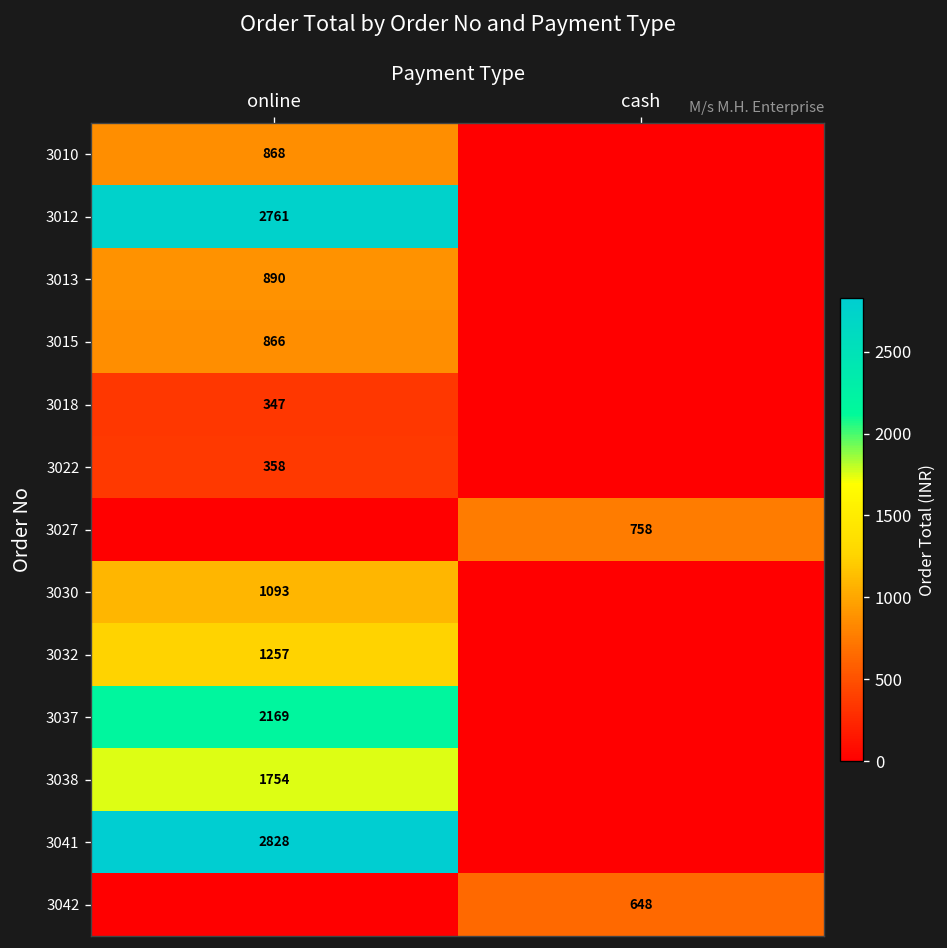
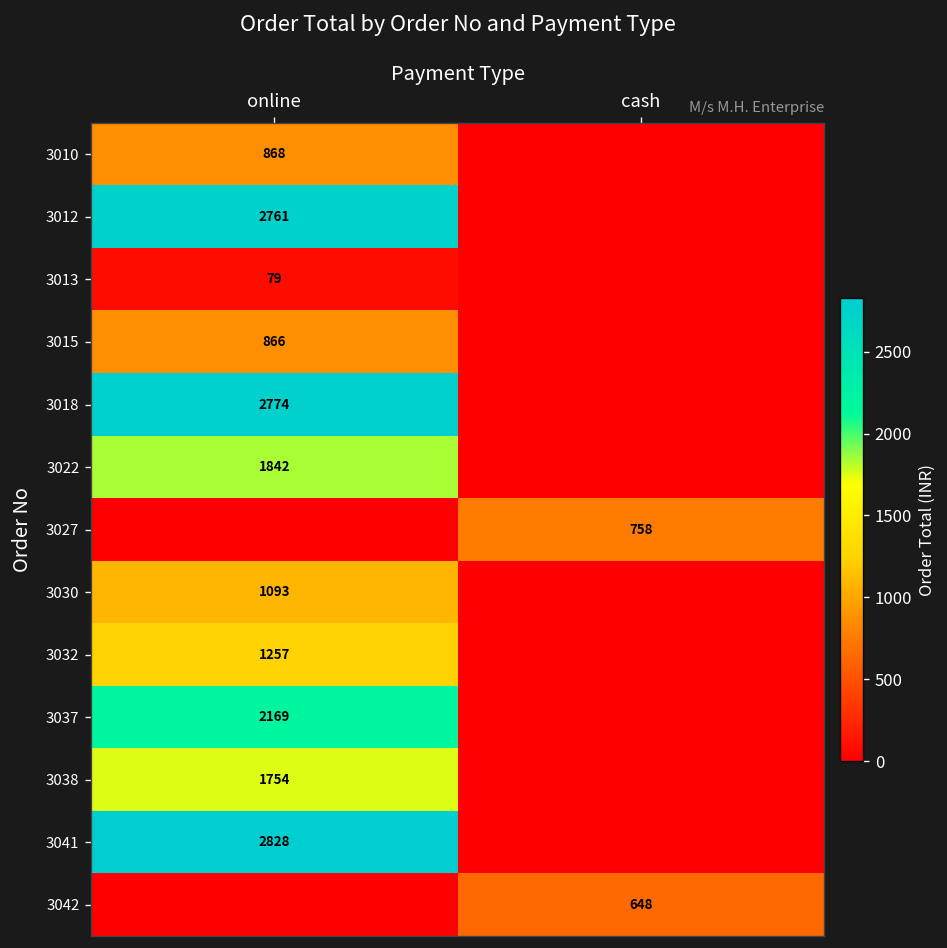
  {
    "3010": {
      "online": 868
    },
    "3012": {
      "online": 2761
    },
    "3013": {
-     "online": 890
+     "online": 79
    },
    "3015": {
      "online": 866
    },
    "3018": {
-     "online": 347
+     "online": 2774
    },
    "3022": {
-     "online": 358
+     "online": 1842
    },
    "3027": {
      "cash": 758
    },
    "3030": {
      "online": 1093
    },
    "3032": {
      "online": 1257
    },
    "3037": {
      "online": 2169
    },
    "3038": {
      "online": 1754
    },
    "3041": {
      "online": 2828
    },
    "3042": {
      "cash": 648
    }
  }
